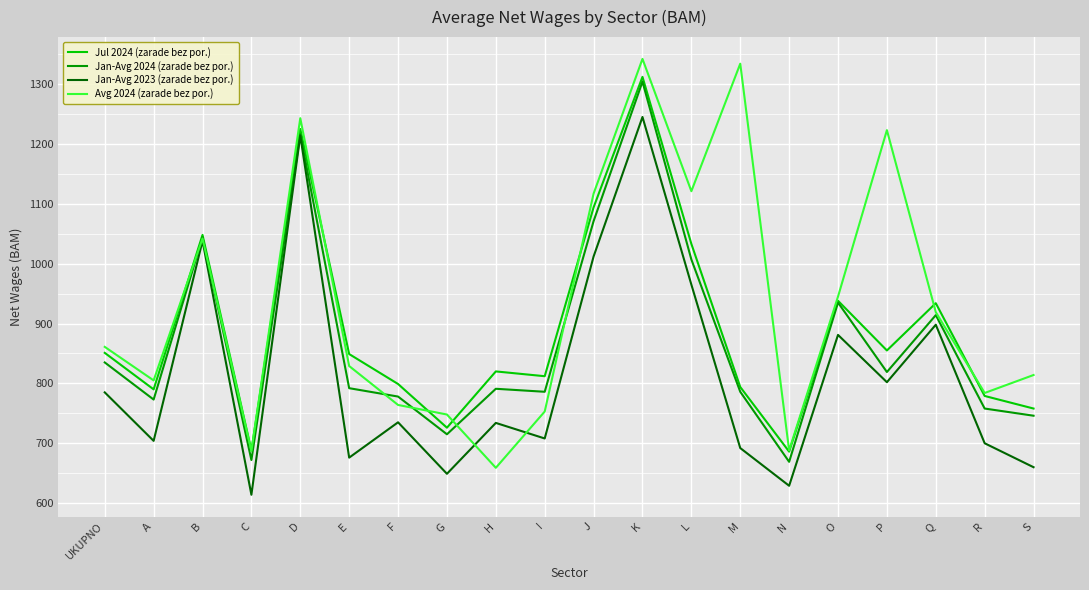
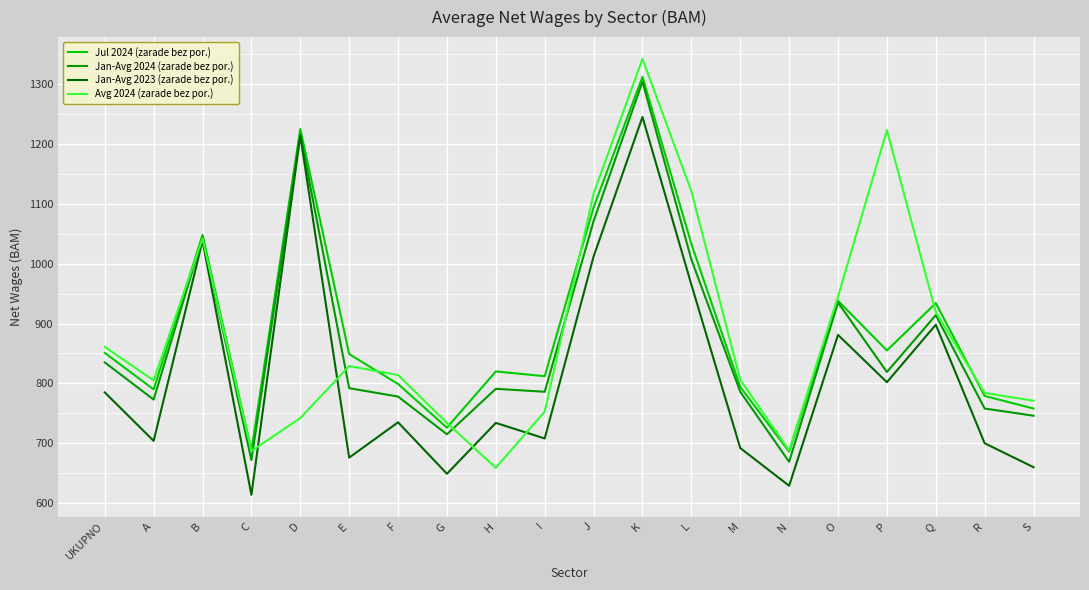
  {
    "Avg 2024 (zarade bez por.)": {
      "UKUPNO": 860,
      "A": 810,
-     "D": 1240,
+     "D": 740,
      "E": 830,
-     "F": 760,
-     "G": 750,
+     "F": 810,
+     "G": 730,
      "H": 660,
      "I": 750,
      "J": 1120,
      "K": 1340,
      "L": 1120,
-     "M": 1330,
+     "M": 810,
      "O": 950,
      "P": 1220,
      "Q": 920,
      "R": 780,
-     "S": 810
+     "S": 770
    }
  }
